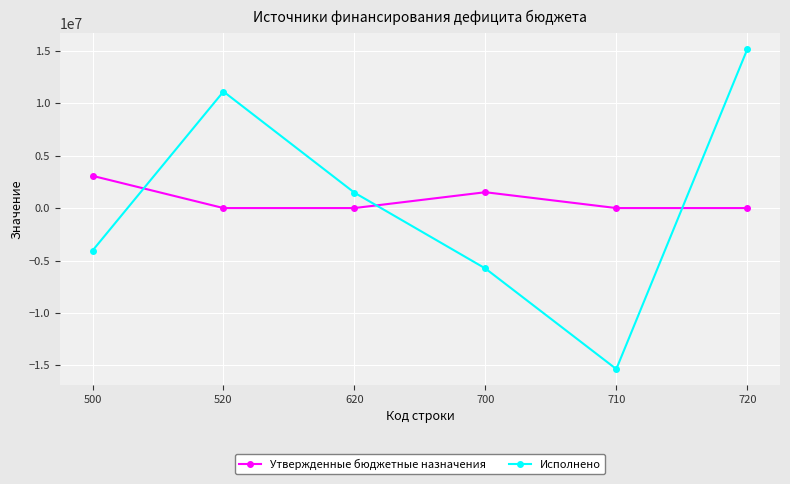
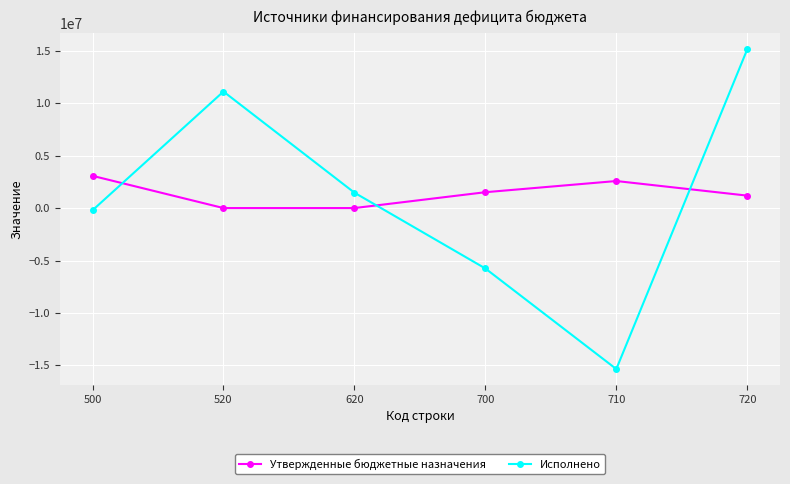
  {
    "Утвержденные бюджетные назначения": {
      "500": 3100000,
      "520": 0,
      "620": 0,
      "700": 1500000,
-     "710": 0,
-     "720": 0
+     "710": 2600000,
+     "720": 1200000
    },
    "Исполнено": {
-     "500": -4100000,
+     "500": -200000,
      "520": 11100000,
      "620": 1500000,
      "700": -5800000,
      "710": -15300000,
      "720": 15100000
    }
  }
